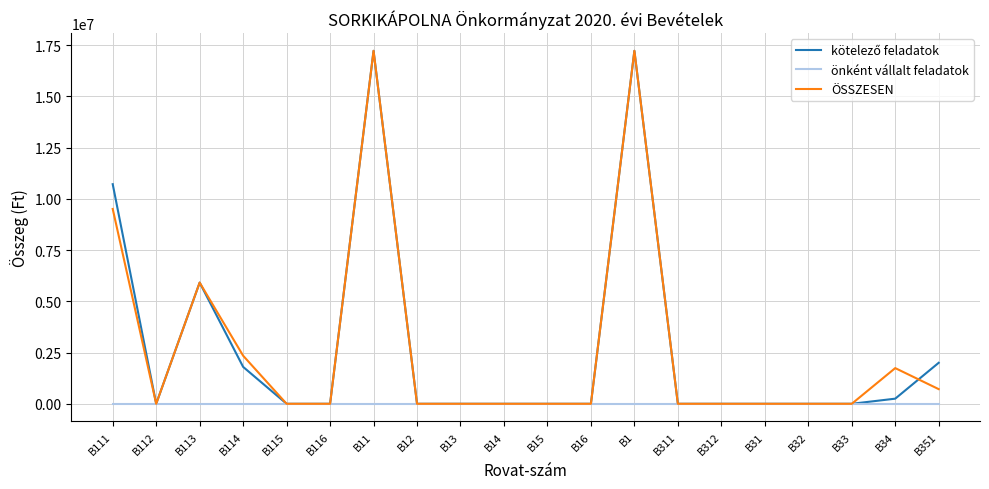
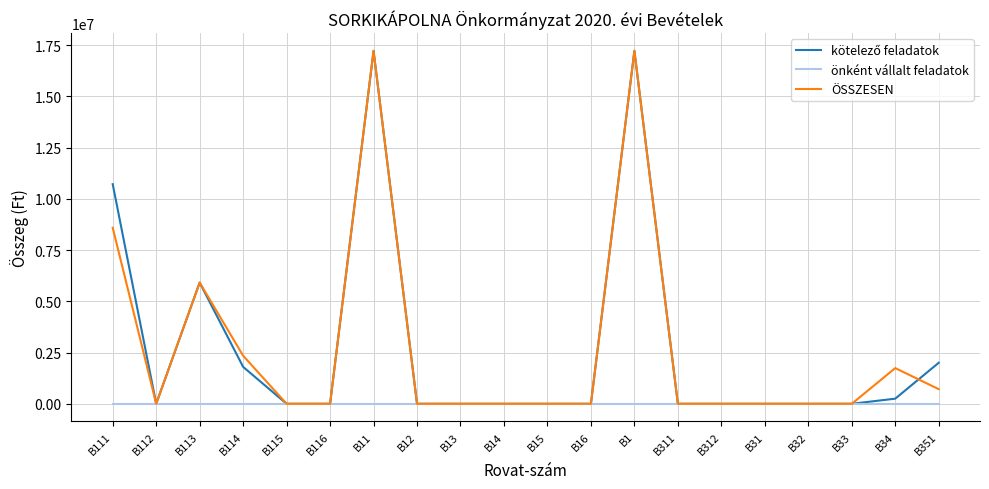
  {
    "kötelező feladatok": {
      "B111": 10700000,
      "B114": 1800000,
      "B34": 300000,
      "B351": 2000000
    },
    "önként vállalt feladatok": {
      "B111": 0,
      "B113": 0,
      "B114": 0,
      "B11": 0,
      "B1": 0,
      "B34": 0,
      "B351": 0
    },
    "ÖSSZESEN": {
-     "B111": 9500000,
+     "B111": 8600000,
      "B114": 2300000,
      "B34": 1700000,
      "B351": 700000
    }
  }
